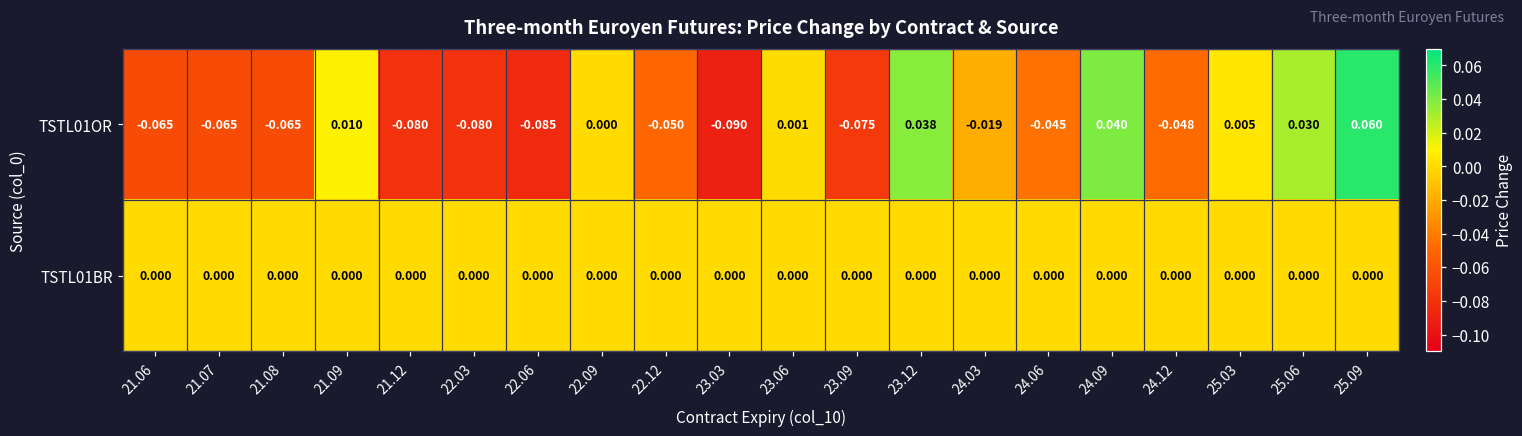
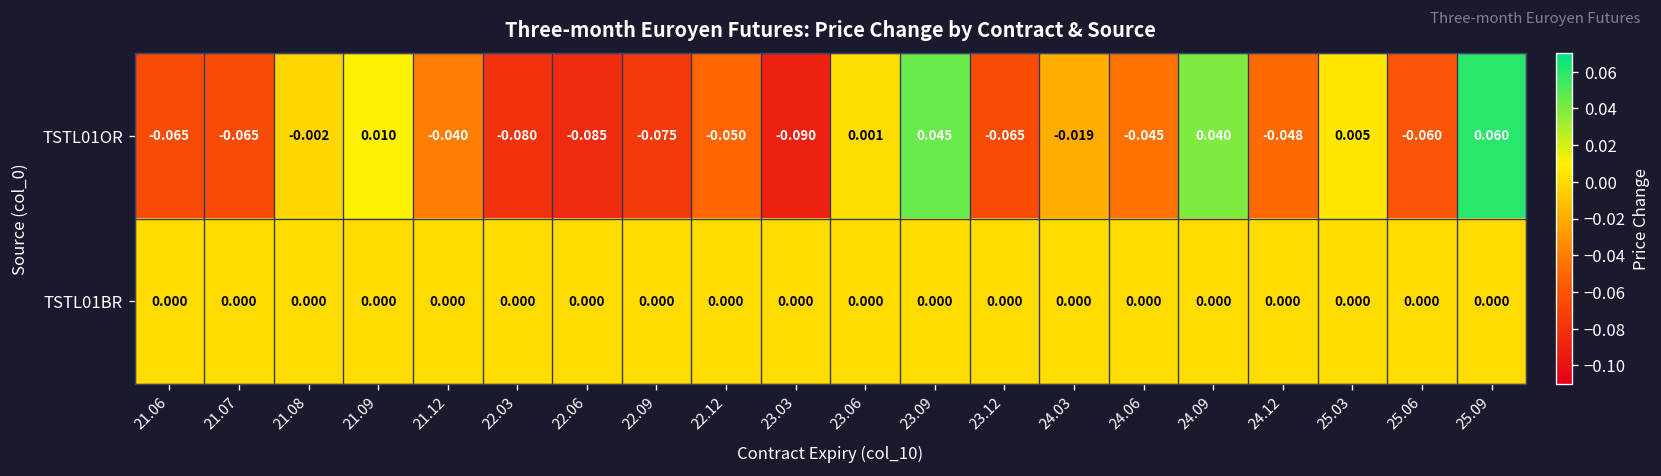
  {
    "TSTL01OR": {
      "21.06": -0.065,
      "21.07": -0.065,
-     "21.08": -0.065,
+     "21.08": -0.002,
      "21.09": 0.010,
-     "21.12": -0.080,
+     "21.12": -0.040,
      "22.03": -0.080,
      "22.06": -0.085,
-     "22.09": 0.000,
+     "22.09": -0.075,
      "22.12": -0.050,
      "23.03": -0.090,
      "23.06": 0.001,
-     "23.09": -0.075,
-     "23.12": 0.038,
+     "23.09": 0.045,
+     "23.12": -0.065,
      "24.03": -0.019,
      "24.06": -0.045,
      "24.09": 0.040,
      "24.12": -0.048,
      "25.03": 0.005,
-     "25.06": 0.030,
+     "25.06": -0.060,
      "25.09": 0.060
    },
    "TSTL01BR": {
      "21.06": 0.000,
      "21.07": 0.000,
      "21.08": 0.000,
      "21.09": 0.000,
      "21.12": 0.000,
      "22.03": 0.000,
      "22.06": 0.000,
      "22.09": 0.000,
      "22.12": 0.000,
      "23.03": 0.000,
      "23.06": 0.000,
      "23.09": 0.000,
      "23.12": 0.000,
      "24.03": 0.000,
      "24.06": 0.000,
      "24.09": 0.000,
      "24.12": 0.000,
      "25.03": 0.000,
      "25.06": 0.000,
      "25.09": 0.000
    }
  }
